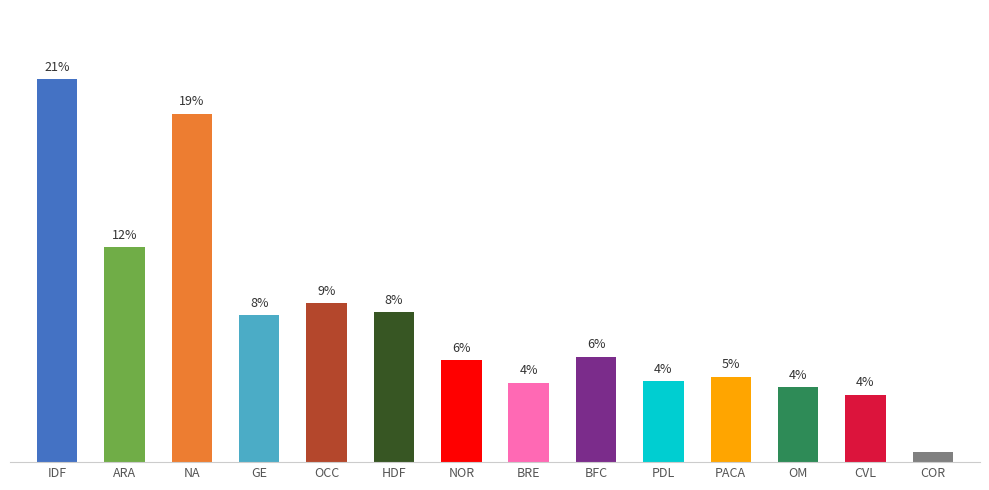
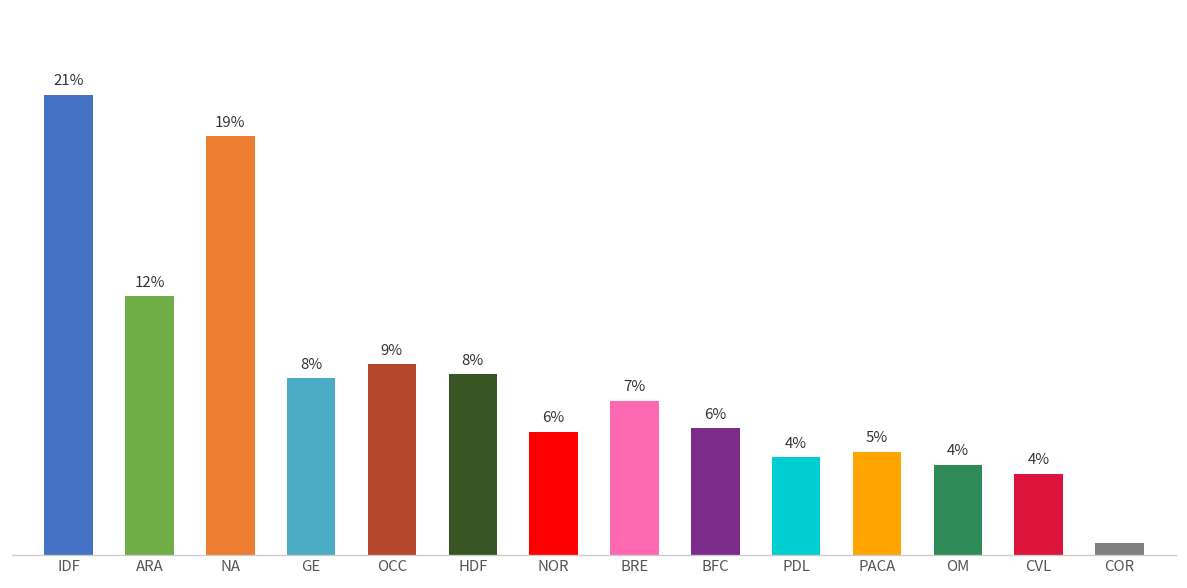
  {
    "IDF": "21%",
    "ARA": "12%",
    "NA": "19%",
    "GE": "8%",
    "OCC": "9%",
    "HDF": "8%",
    "NOR": "6%",
-   "BRE": "4%",
+   "BRE": "7%",
    "BFC": "6%",
    "PDL": "4%",
    "PACA": "5%",
    "OM": "4%",
    "CVL": "4%"
  }
